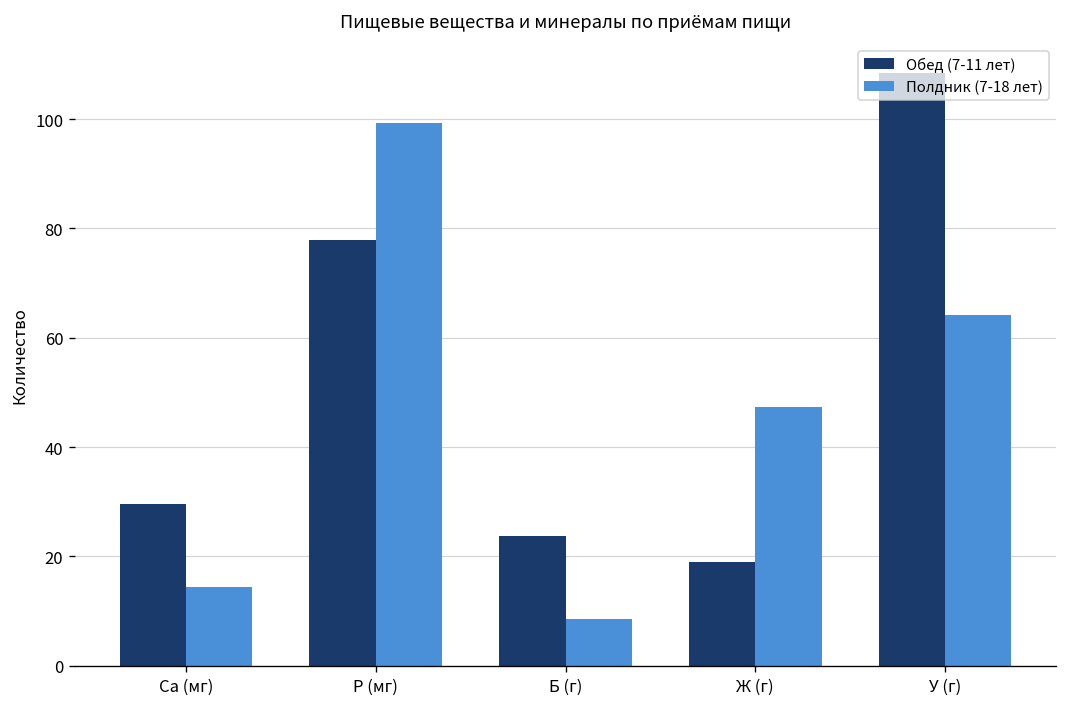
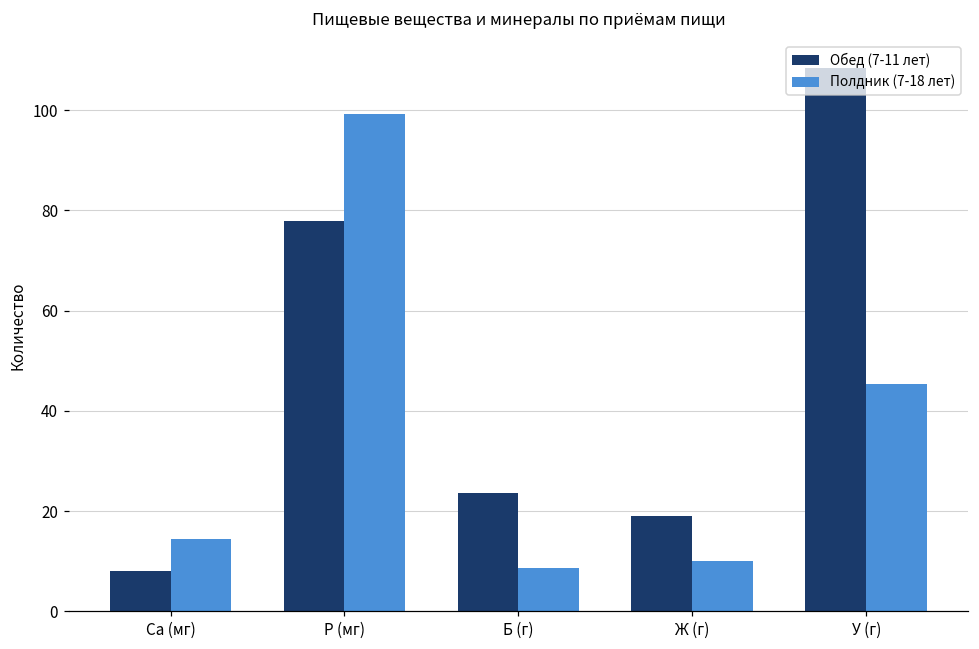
  {
    "Обед (7-11 лет)": {
-     "Ca (мг)": 30,
+     "Ca (мг)": 8,
      "P (мг)": 78,
      "Б (г)": 24,
      "Ж (г)": 19
    },
    "Полдник (7-18 лет)": {
      "Ca (мг)": 14,
      "P (мг)": 99,
      "Б (г)": 9,
-     "Ж (г)": 47,
-     "У (г)": 64
+     "Ж (г)": 10,
+     "У (г)": 45
    }
  }
